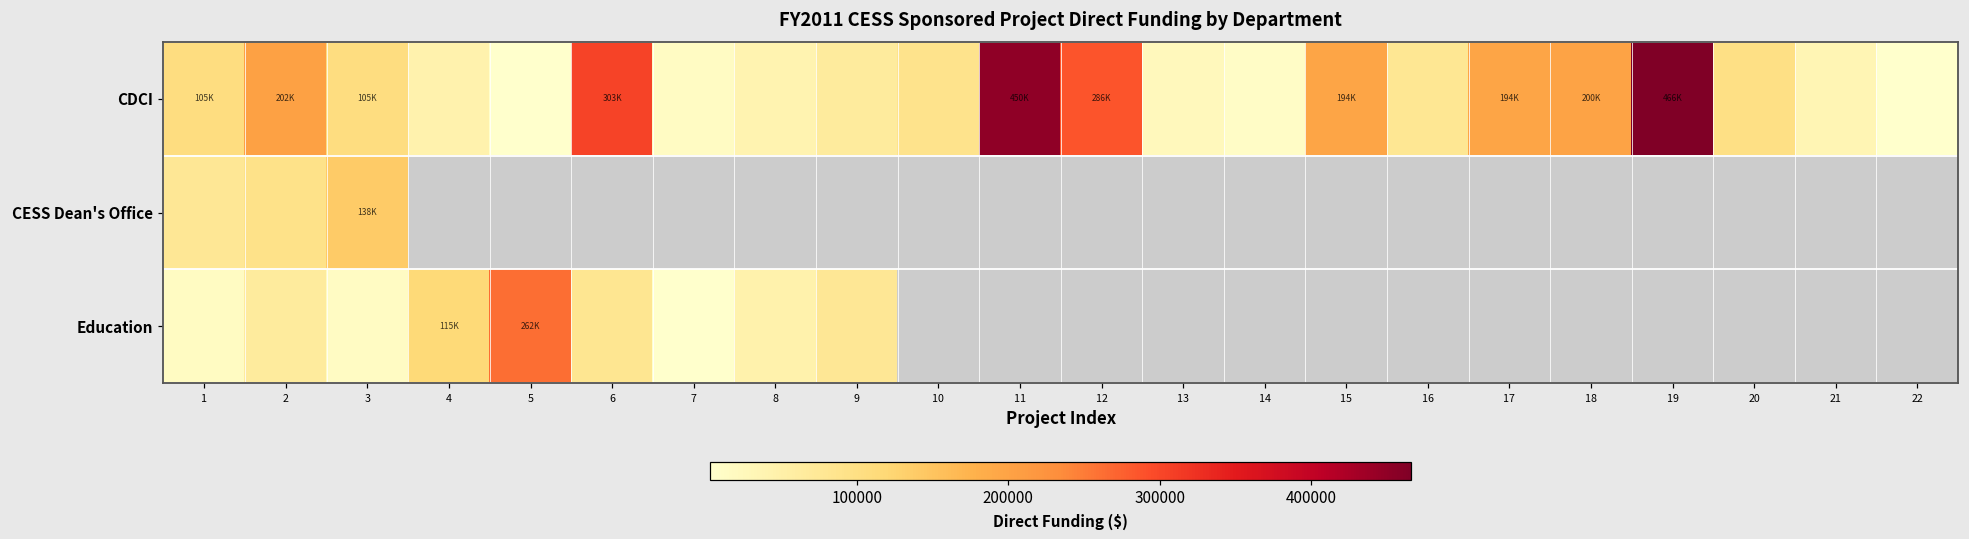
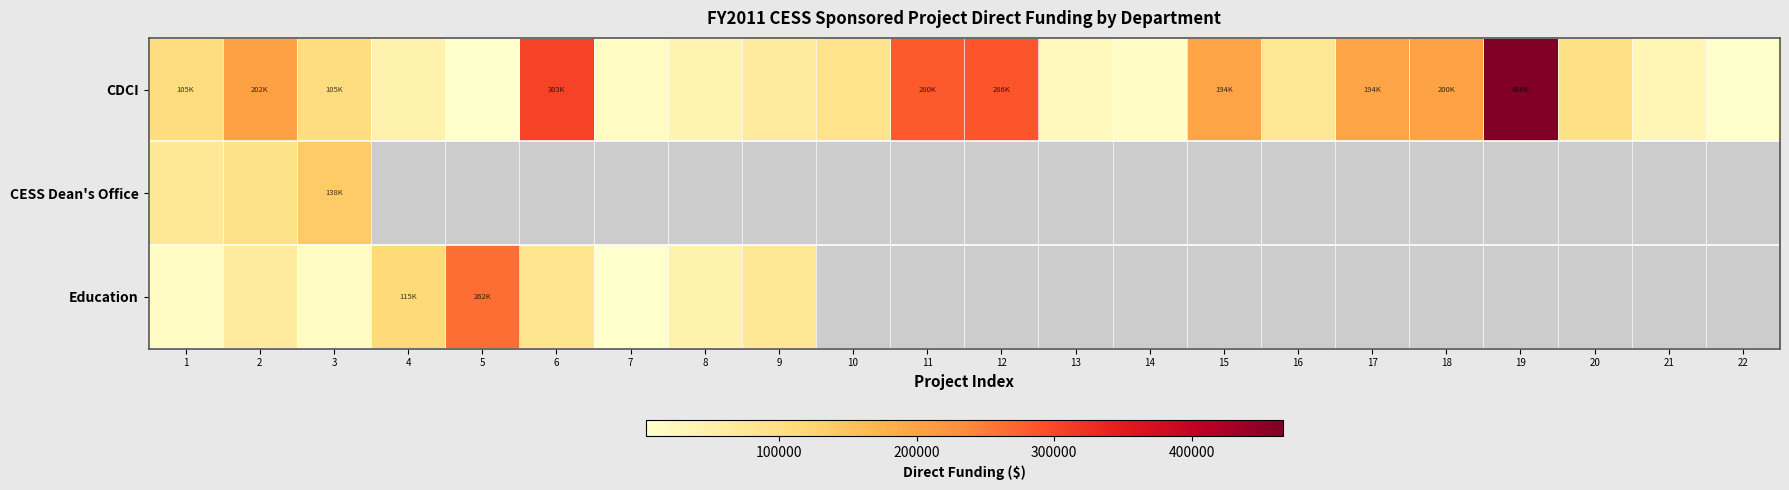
  {
    "CDCI": {
      "1": "105K",
      "2": "202K",
      "3": "105K",
      "6": "303K",
-     "11": "450K",
+     "11": "280K",
      "12": "286K",
      "15": "194K",
      "17": "194K",
      "18": "200K",
      "19": "466K"
    },
    "CESS Dean's Office": {
      "3": "138K"
    },
    "Education": {
      "4": "115K",
      "5": "262K"
    }
  }
